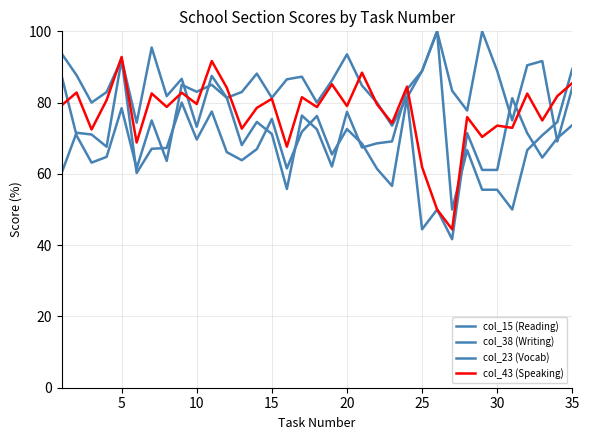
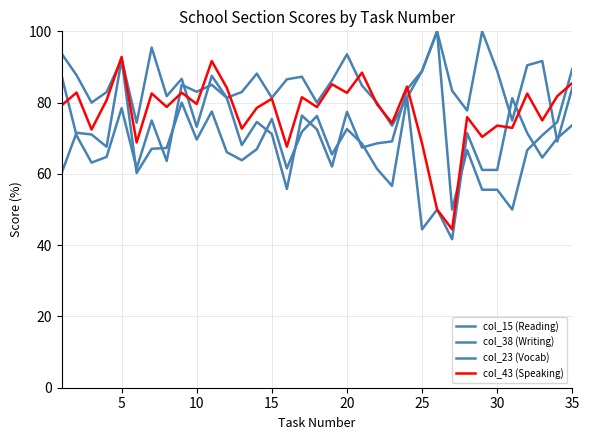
  {
    "col_43 (Speaking)": {
      "10": 80,
-     "20": 79,
-     "25": 62,
+     "20": 83,
+     "25": 69,
      "30": 74,
      "35": 85
    }
  }
